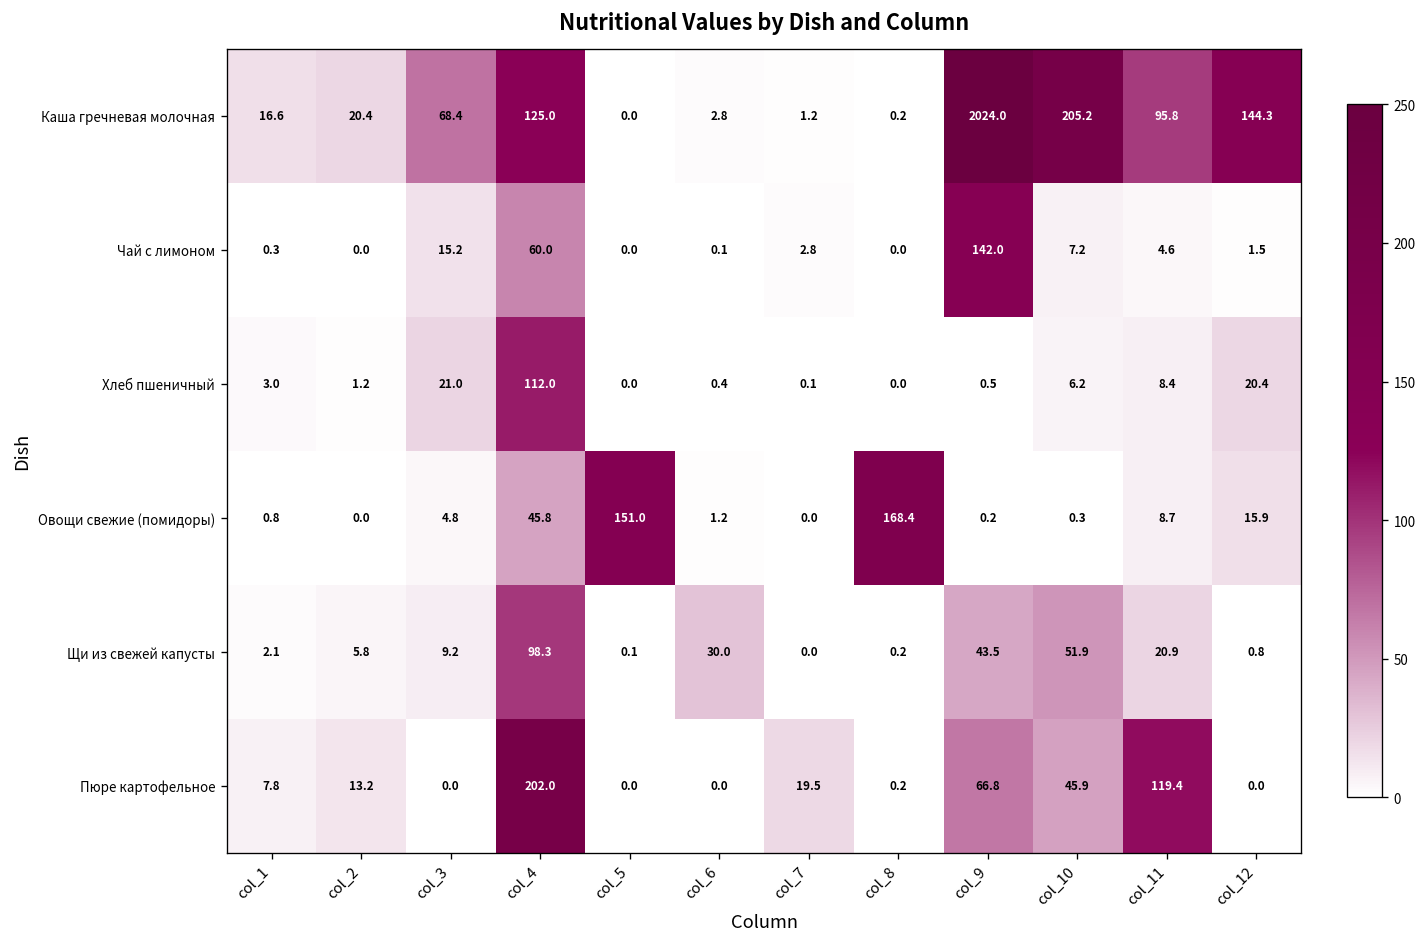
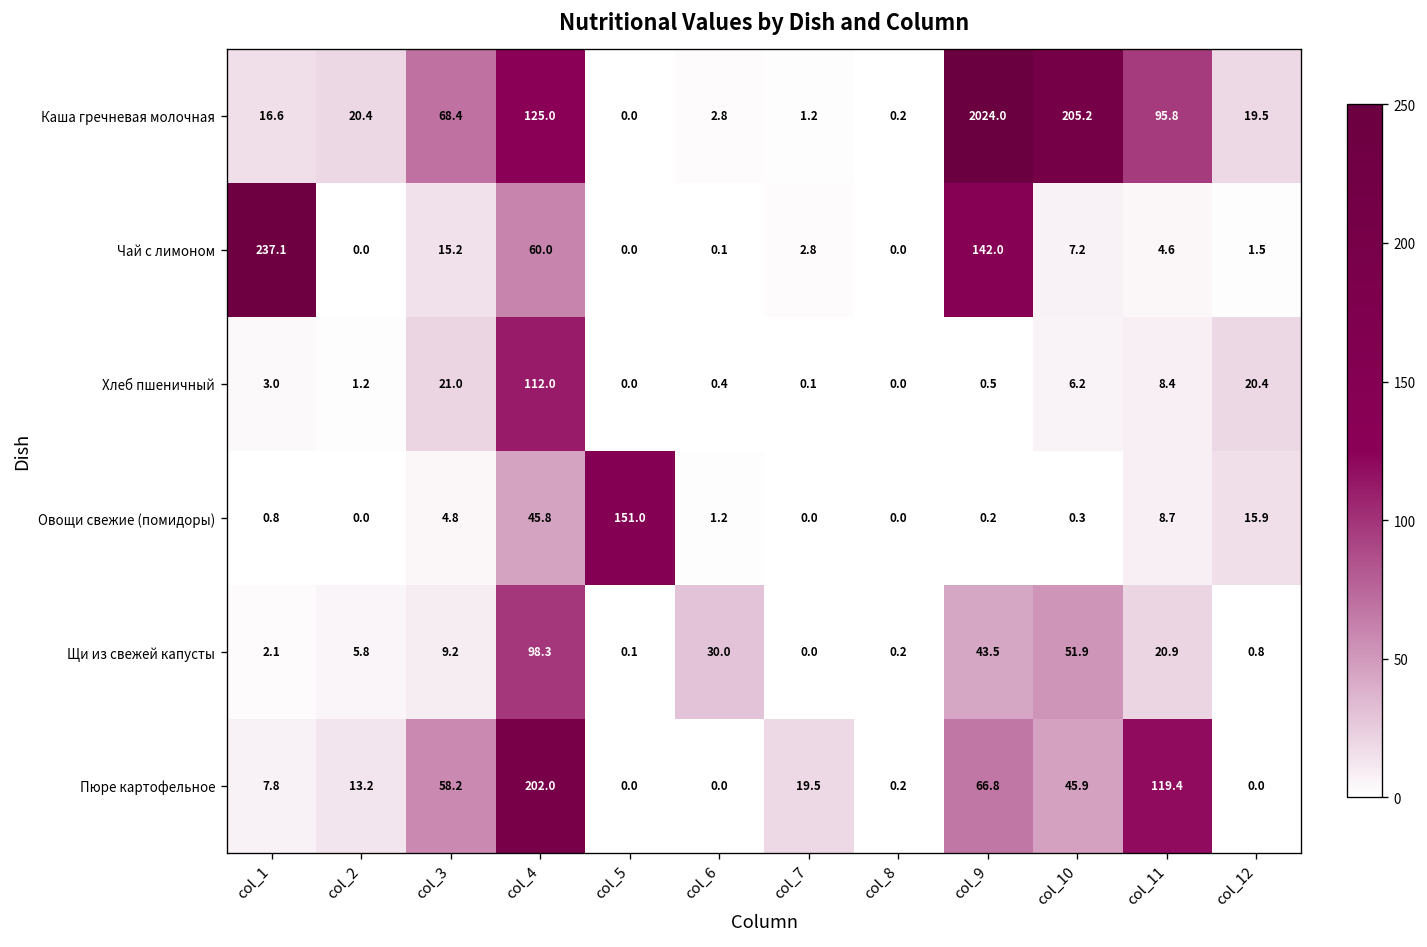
  {
    "Каша гречневая молочная": {
      "col_1": 16.6,
      "col_2": 20.4,
      "col_3": 68.4,
      "col_4": 125.0,
      "col_5": 0.0,
      "col_6": 2.8,
      "col_7": 1.2,
      "col_8": 0.2,
      "col_9": 2024.0,
      "col_10": 205.2,
      "col_11": 95.8,
-     "col_12": 144.3
+     "col_12": 19.5
    },
    "Чай с лимоном": {
-     "col_1": 0.3,
+     "col_1": 237.1,
      "col_2": 0.0,
      "col_3": 15.2,
      "col_4": 60.0,
      "col_5": 0.0,
      "col_6": 0.1,
      "col_7": 2.8,
      "col_8": 0.0,
      "col_9": 142.0,
      "col_10": 7.2,
      "col_11": 4.6,
      "col_12": 1.5
    },
    "Хлеб пшеничный": {
      "col_1": 3.0,
      "col_2": 1.2,
      "col_3": 21.0,
      "col_4": 112.0,
      "col_5": 0.0,
      "col_6": 0.4,
      "col_7": 0.1,
      "col_8": 0.0,
      "col_9": 0.5,
      "col_10": 6.2,
      "col_11": 8.4,
      "col_12": 20.4
    },
    "Овощи свежие (помидоры)": {
      "col_1": 0.8,
      "col_2": 0.0,
      "col_3": 4.8,
      "col_4": 45.8,
      "col_5": 151.0,
      "col_6": 1.2,
      "col_7": 0.0,
-     "col_8": 168.4,
+     "col_8": 0.0,
      "col_9": 0.2,
      "col_10": 0.3,
      "col_11": 8.7,
      "col_12": 15.9
    },
    "Щи из свежей капусты": {
      "col_1": 2.1,
      "col_2": 5.8,
      "col_3": 9.2,
      "col_4": 98.3,
      "col_5": 0.1,
      "col_6": 30.0,
      "col_7": 0.0,
      "col_8": 0.2,
      "col_9": 43.5,
      "col_10": 51.9,
      "col_11": 20.9,
      "col_12": 0.8
    },
    "Пюре картофельное": {
      "col_1": 7.8,
      "col_2": 13.2,
-     "col_3": 0.0,
+     "col_3": 58.2,
      "col_4": 202.0,
      "col_5": 0.0,
      "col_6": 0.0,
      "col_7": 19.5,
      "col_8": 0.2,
      "col_9": 66.8,
      "col_10": 45.9,
      "col_11": 119.4,
      "col_12": 0.0
    }
  }
